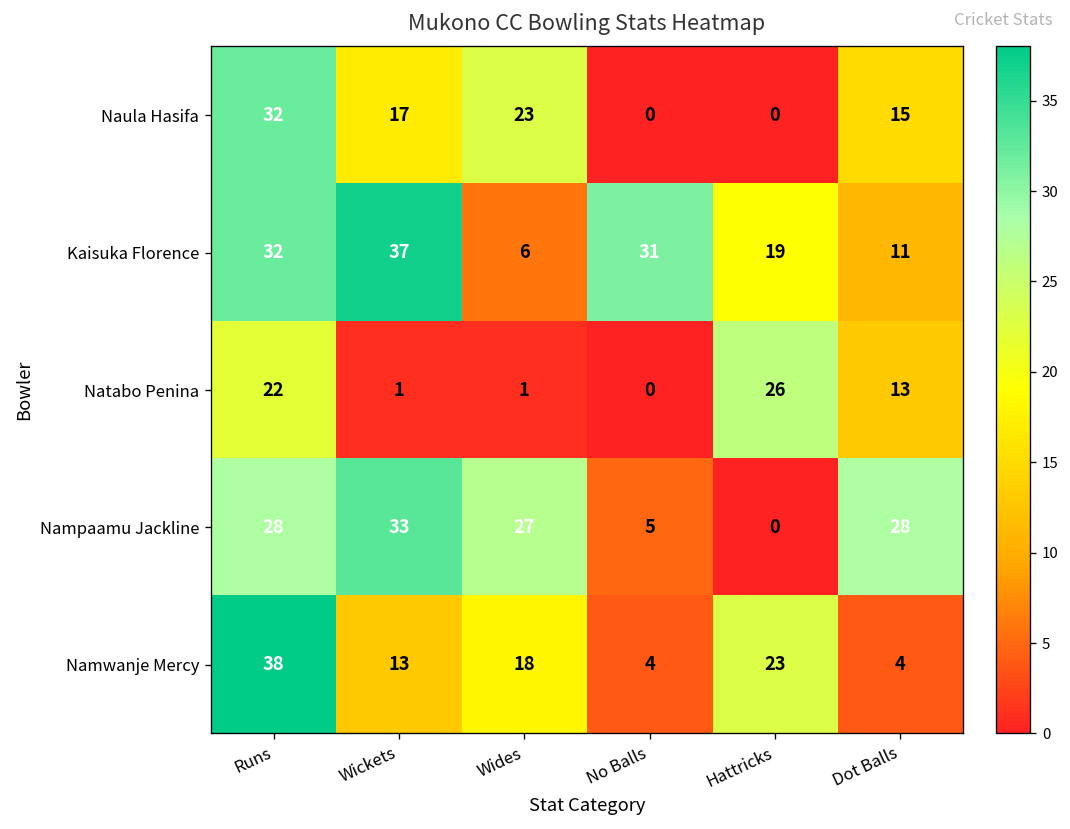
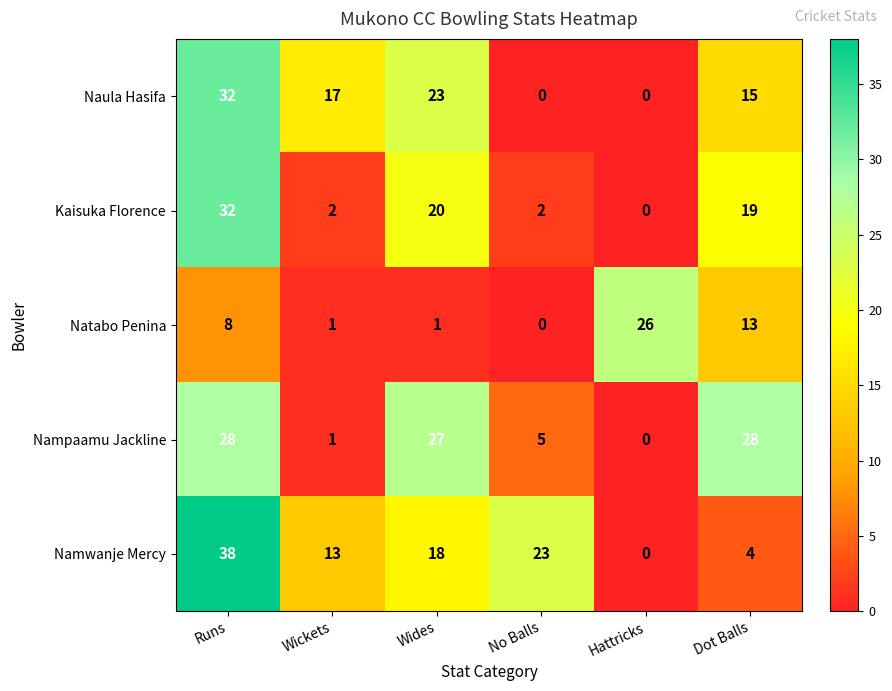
  {
    "Naula Hasifa": {
      "Runs": 32,
      "Wickets": 17,
      "Wides": 23,
      "No Balls": 0,
      "Hattricks": 0,
      "Dot Balls": 15
    },
    "Kaisuka Florence": {
      "Runs": 32,
-     "Wickets": 37,
-     "Wides": 6,
-     "No Balls": 31,
-     "Hattricks": 19,
-     "Dot Balls": 11
+     "Wickets": 2,
+     "Wides": 20,
+     "No Balls": 2,
+     "Hattricks": 0,
+     "Dot Balls": 19
    },
    "Natabo Penina": {
-     "Runs": 22,
+     "Runs": 8,
      "Wickets": 1,
      "Wides": 1,
      "No Balls": 0,
      "Hattricks": 26,
      "Dot Balls": 13
    },
    "Nampaamu Jackline": {
      "Runs": 28,
-     "Wickets": 33,
+     "Wickets": 1,
      "Wides": 27,
      "No Balls": 5,
      "Hattricks": 0,
      "Dot Balls": 28
    },
    "Namwanje Mercy": {
      "Runs": 38,
      "Wickets": 13,
      "Wides": 18,
-     "No Balls": 4,
-     "Hattricks": 23,
+     "No Balls": 23,
+     "Hattricks": 0,
      "Dot Balls": 4
    }
  }
